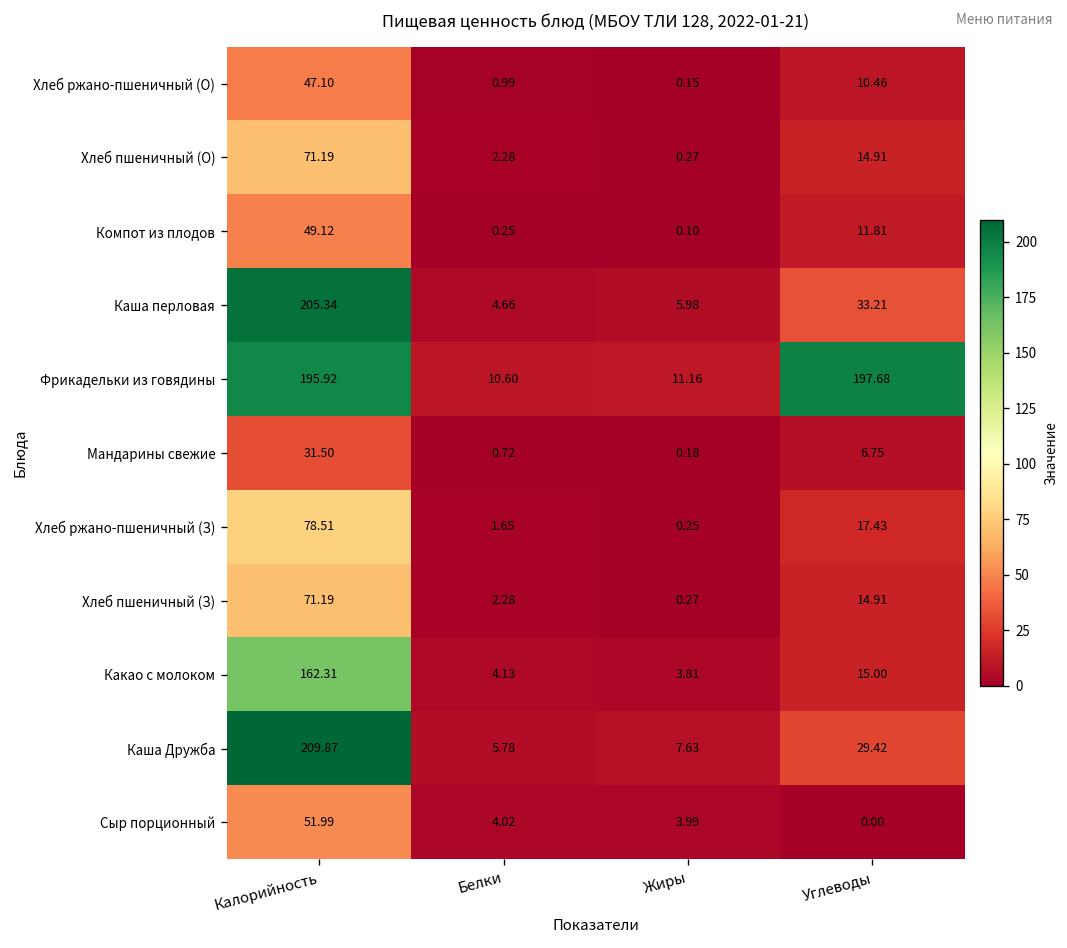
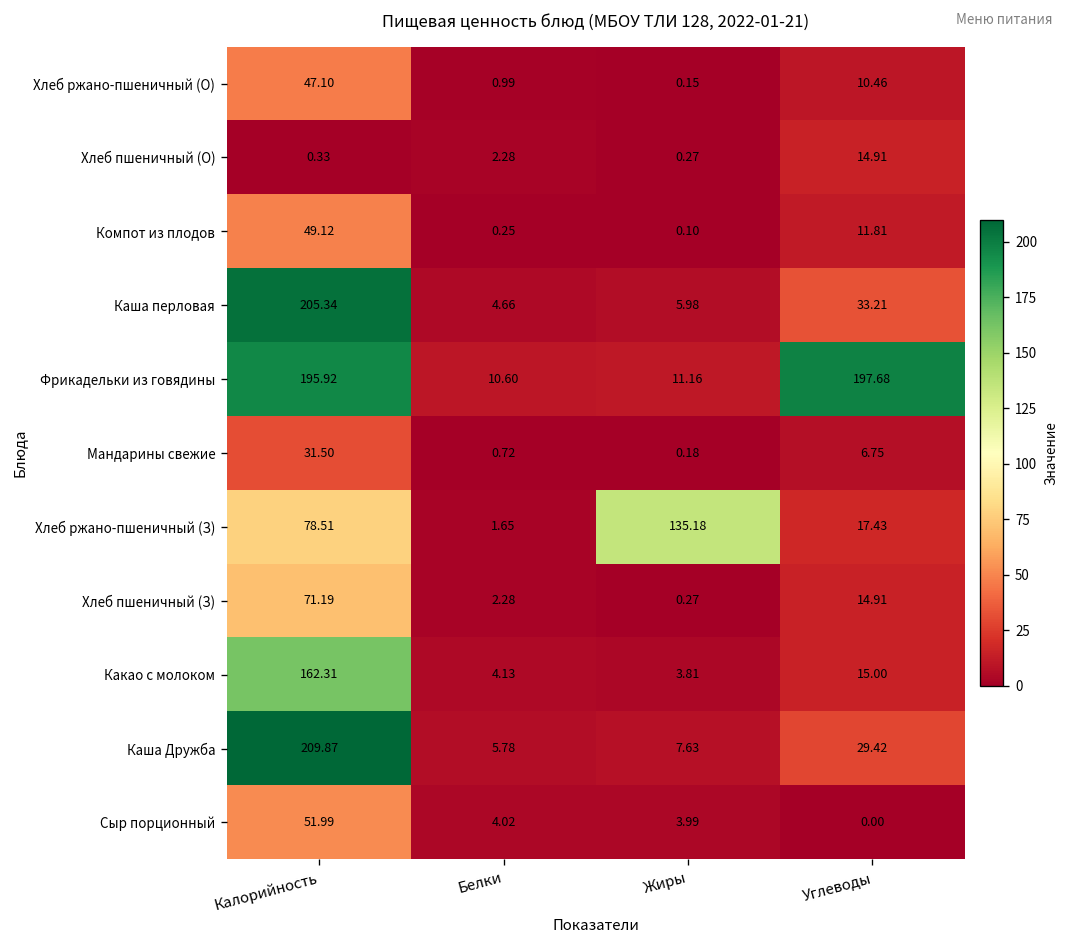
  {
    "Хлеб ржано-пшеничный (О)": {
      "Калорийность": 47.10,
      "Белки": 0.99,
      "Жиры": 0.15,
      "Углеводы": 10.46
    },
    "Хлеб пшеничный (О)": {
-     "Калорийность": 71.19,
+     "Калорийность": 0.33,
      "Белки": 2.28,
      "Жиры": 0.27,
      "Углеводы": 14.91
    },
    "Компот из плодов": {
      "Калорийность": 49.12,
      "Белки": 0.25,
      "Жиры": 0.10,
      "Углеводы": 11.81
    },
    "Каша перловая": {
      "Калорийность": 205.34,
      "Белки": 4.66,
      "Жиры": 5.98,
      "Углеводы": 33.21
    },
    "Фрикадельки из говядины": {
      "Калорийность": 195.92,
      "Белки": 10.60,
      "Жиры": 11.16,
      "Углеводы": 197.68
    },
    "Мандарины свежие": {
      "Калорийность": 31.50,
      "Белки": 0.72,
      "Жиры": 0.18,
      "Углеводы": 6.75
    },
    "Хлеб ржано-пшеничный (З)": {
      "Калорийность": 78.51,
      "Белки": 1.65,
-     "Жиры": 0.25,
+     "Жиры": 135.18,
      "Углеводы": 17.43
    },
    "Хлеб пшеничный (З)": {
      "Калорийность": 71.19,
      "Белки": 2.28,
      "Жиры": 0.27,
      "Углеводы": 14.91
    },
    "Какао с молоком": {
      "Калорийность": 162.31,
      "Белки": 4.13,
      "Жиры": 3.81,
      "Углеводы": 15.00
    },
    "Каша Дружба": {
      "Калорийность": 209.87,
      "Белки": 5.78,
      "Жиры": 7.63,
      "Углеводы": 29.42
    },
    "Сыр порционный": {
      "Калорийность": 51.99,
      "Белки": 4.02,
      "Жиры": 3.99,
      "Углеводы": 0.00
    }
  }
